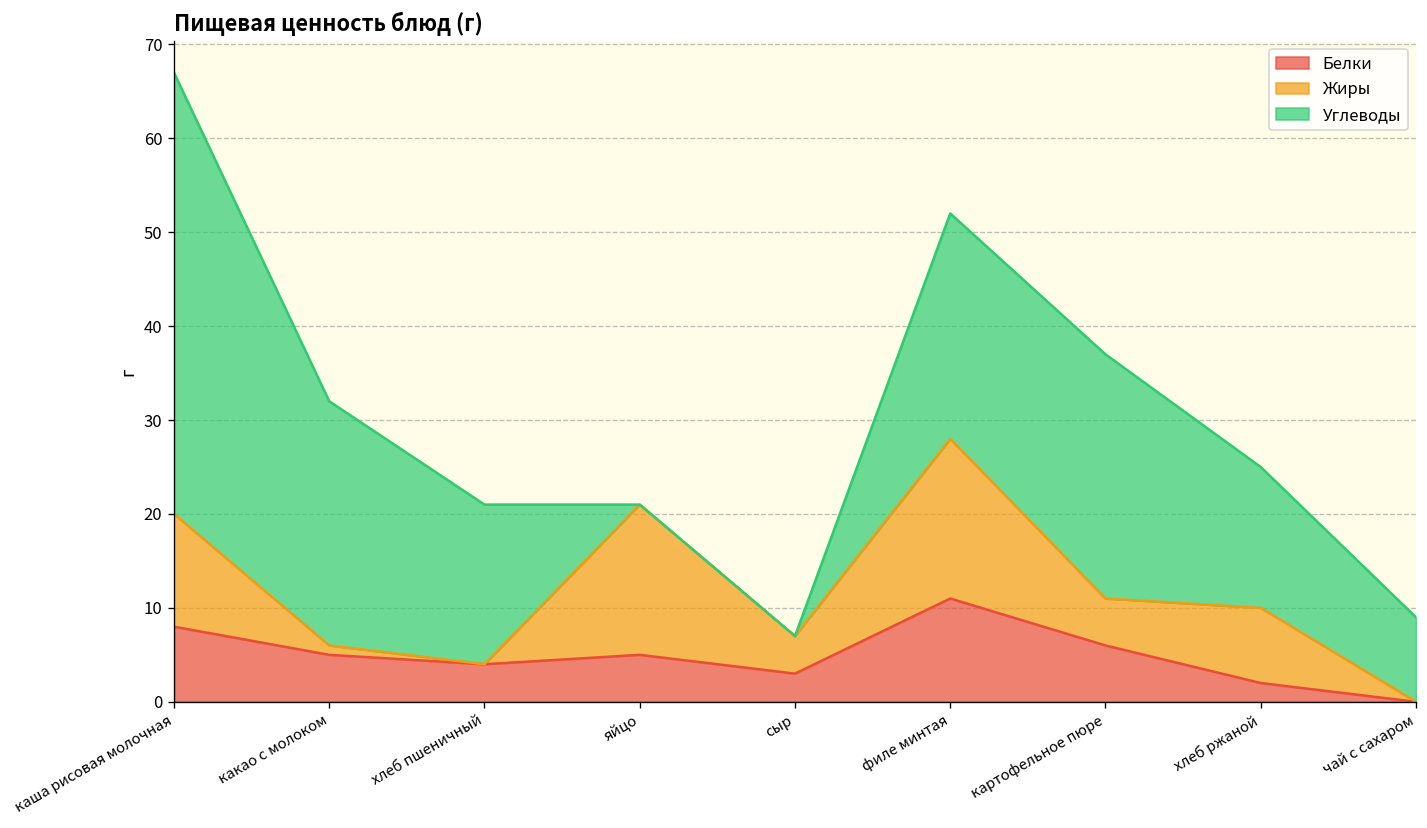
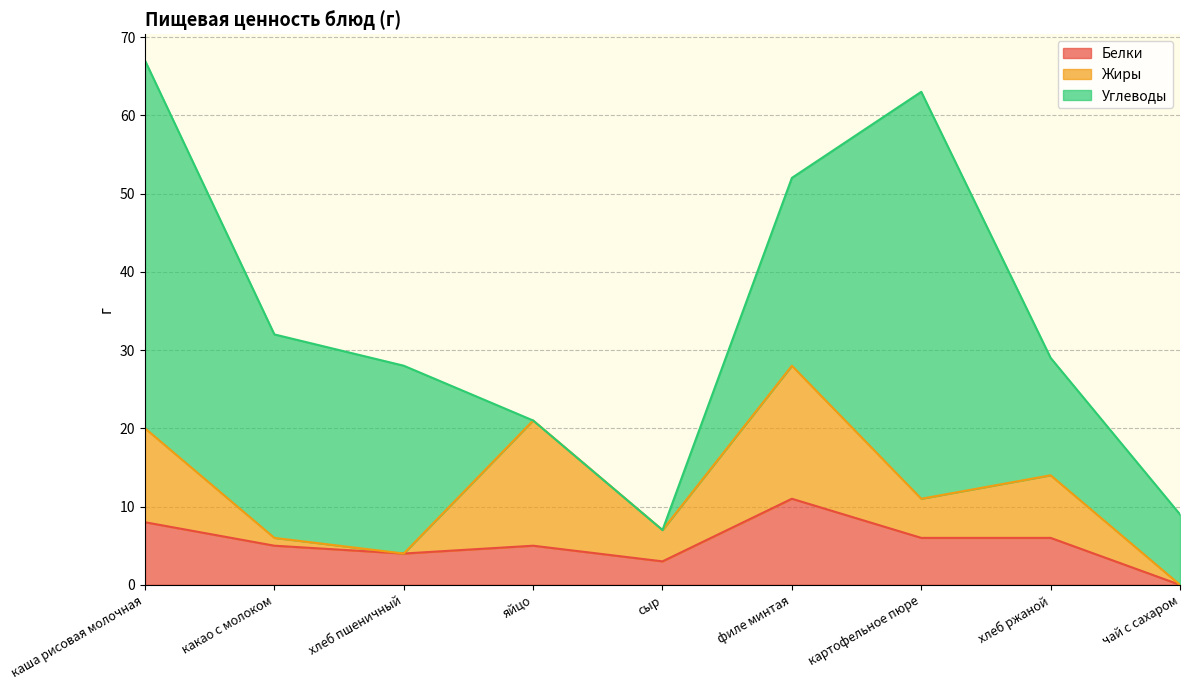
  {
    "Белки": {
      "каша рисовая молочная": 8,
      "какао с молоком": 5,
      "яйцо": 5,
      "сыр": 3,
      "филе минтая": 11,
      "картофельное пюре": 6,
-     "хлеб ржаной": 2
+     "хлеб ржаной": 6
    },
    "Жиры": {
      "каша рисовая молочная": 12,
      "какао с молоком": 1,
      "филе минтая": 17,
      "картофельное пюре": 5,
      "хлеб ржаной": 8
    },
    "Углеводы": {
      "каша рисовая молочная": 47,
      "какао с молоком": 26,
-     "хлеб пшеничный": 17,
+     "хлеб пшеничный": 24,
      "филе минтая": 24,
-     "картофельное пюре": 26,
+     "картофельное пюре": 52,
      "хлеб ржаной": 15,
      "чай с сахаром": 9
    }
  }
